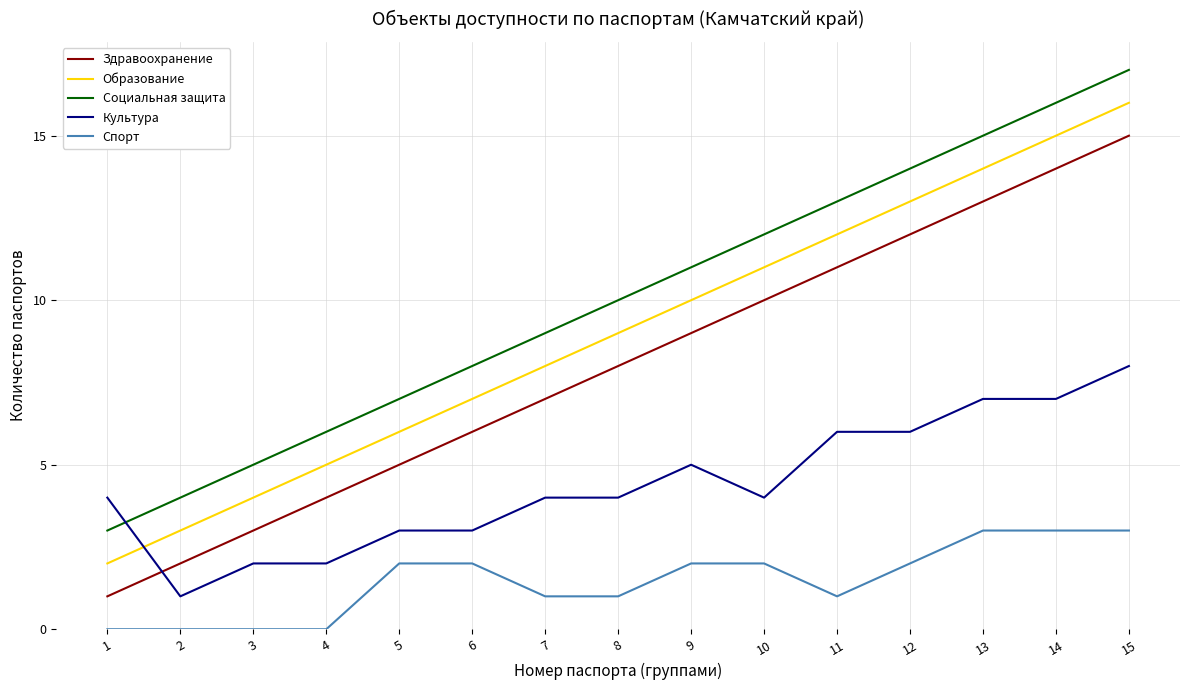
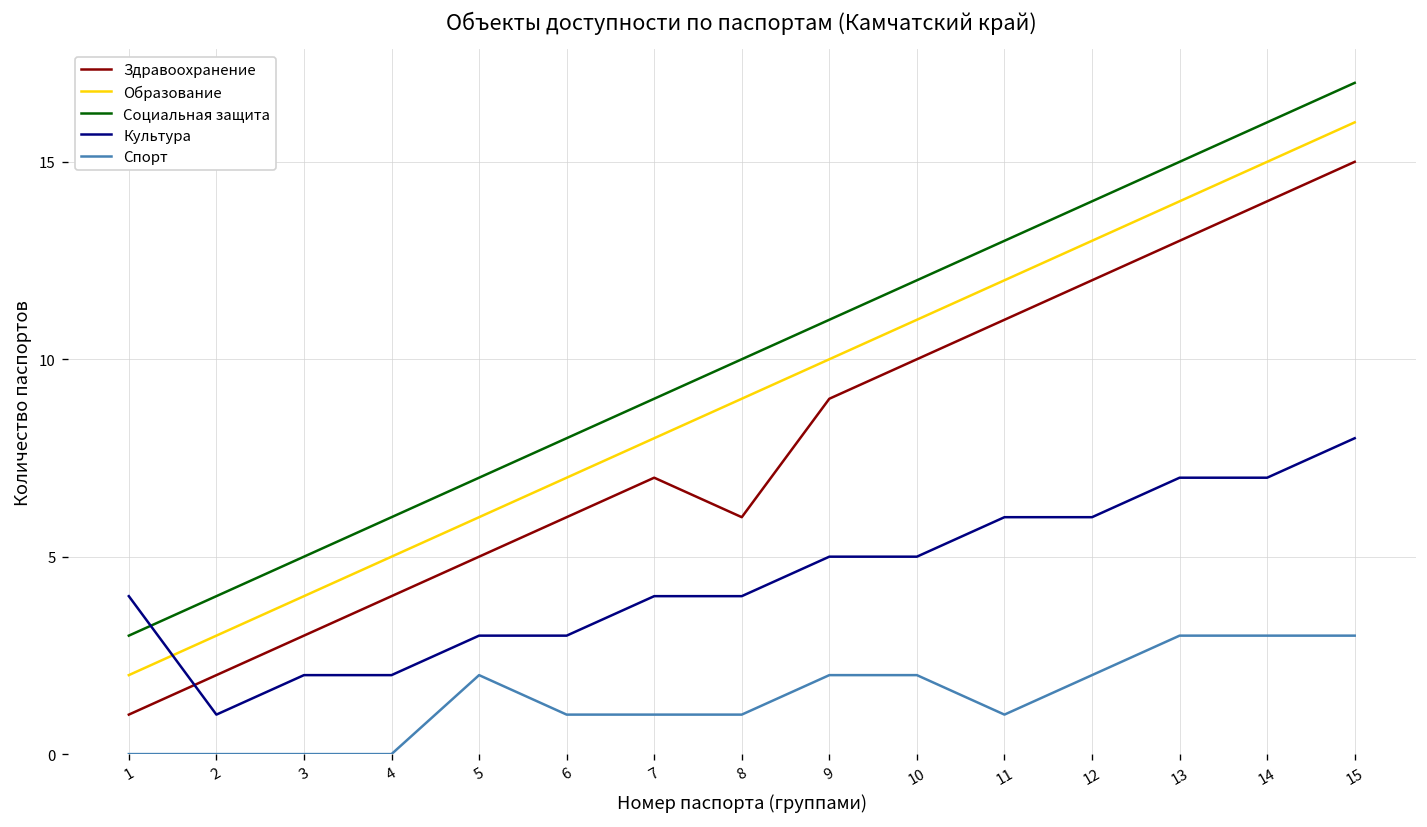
  {
    "Здравоохранение": {
      "1": 1,
      "2": 2,
      "3": 3,
      "4": 4,
      "5": 5,
      "6": 6,
      "7": 7,
-     "8": 8,
+     "8": 6,
      "9": 9,
      "10": 10,
      "11": 11,
      "12": 12,
      "13": 13,
      "14": 14,
      "15": 15
    },
    "Образование": {
      "1": 2,
      "2": 3,
      "3": 4,
      "4": 5,
      "5": 6,
      "6": 7,
      "7": 8,
      "8": 9,
      "9": 10,
      "10": 11,
      "11": 12,
      "12": 13,
      "13": 14,
      "14": 15,
      "15": 16
    },
    "Социальная защита": {
      "1": 3,
      "2": 4,
      "3": 5,
      "4": 6,
      "5": 7,
      "6": 8,
      "7": 9,
      "8": 10,
      "9": 11,
      "10": 12,
      "11": 13,
      "12": 14,
      "13": 15,
      "14": 16,
      "15": 17
    },
    "Культура": {
      "1": 4,
      "2": 1,
      "3": 2,
      "4": 2,
      "5": 3,
      "6": 3,
      "7": 4,
      "8": 4,
      "9": 5,
-     "10": 4,
+     "10": 5,
      "11": 6,
      "12": 6,
      "13": 7,
      "14": 7,
      "15": 8
    },
    "Спорт": {
      "1": 0,
      "2": 0,
      "3": 0,
      "4": 0,
      "5": 2,
-     "6": 2,
+     "6": 1,
      "7": 1,
      "8": 1,
      "9": 2,
      "10": 2,
      "11": 1,
      "12": 2,
      "13": 3,
      "14": 3,
      "15": 3
    }
  }
